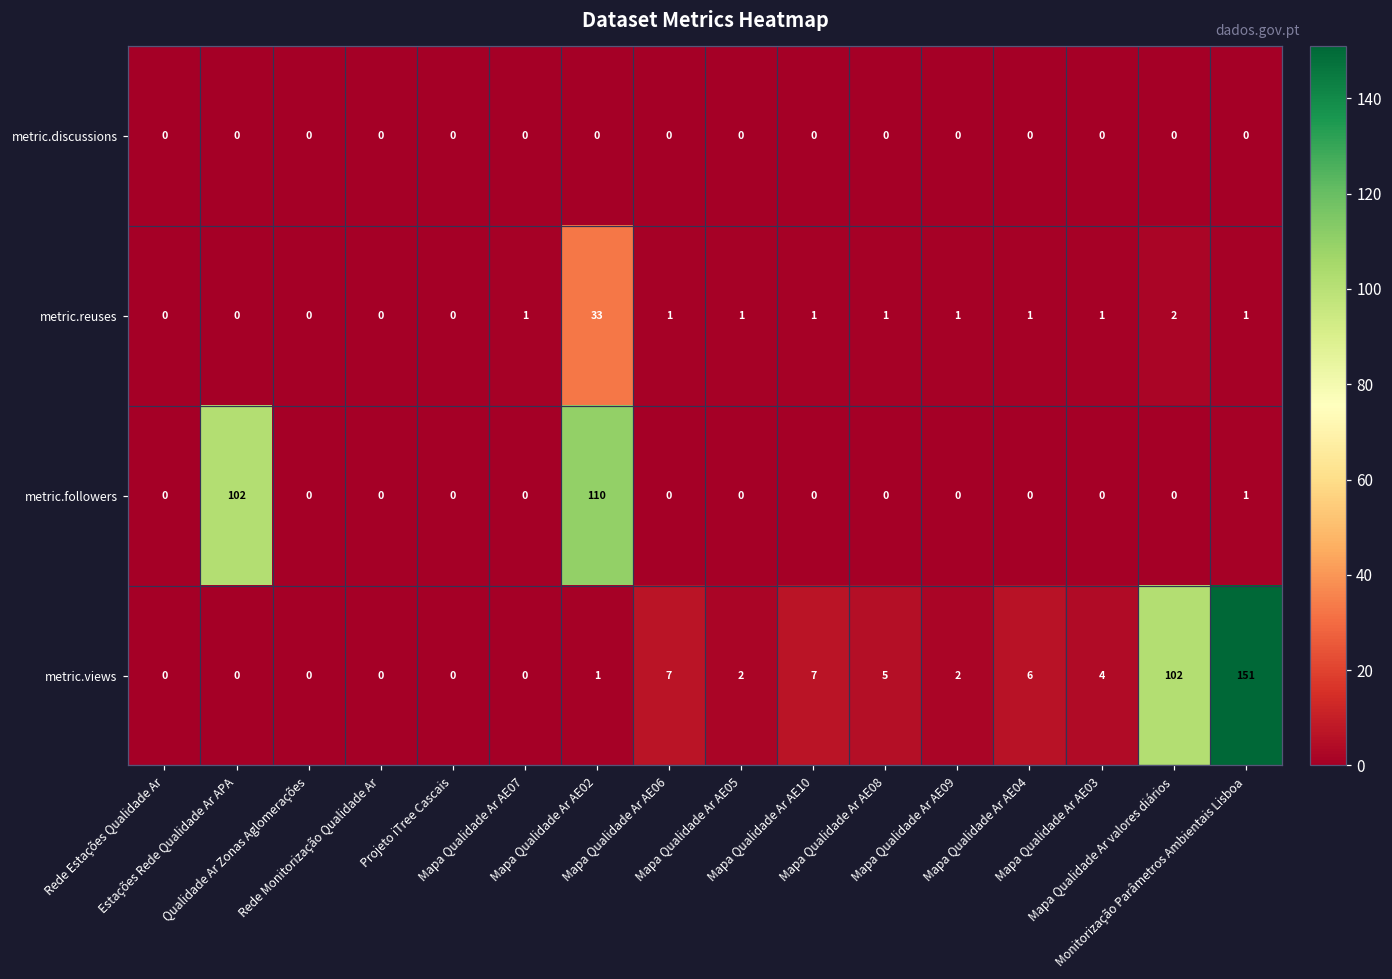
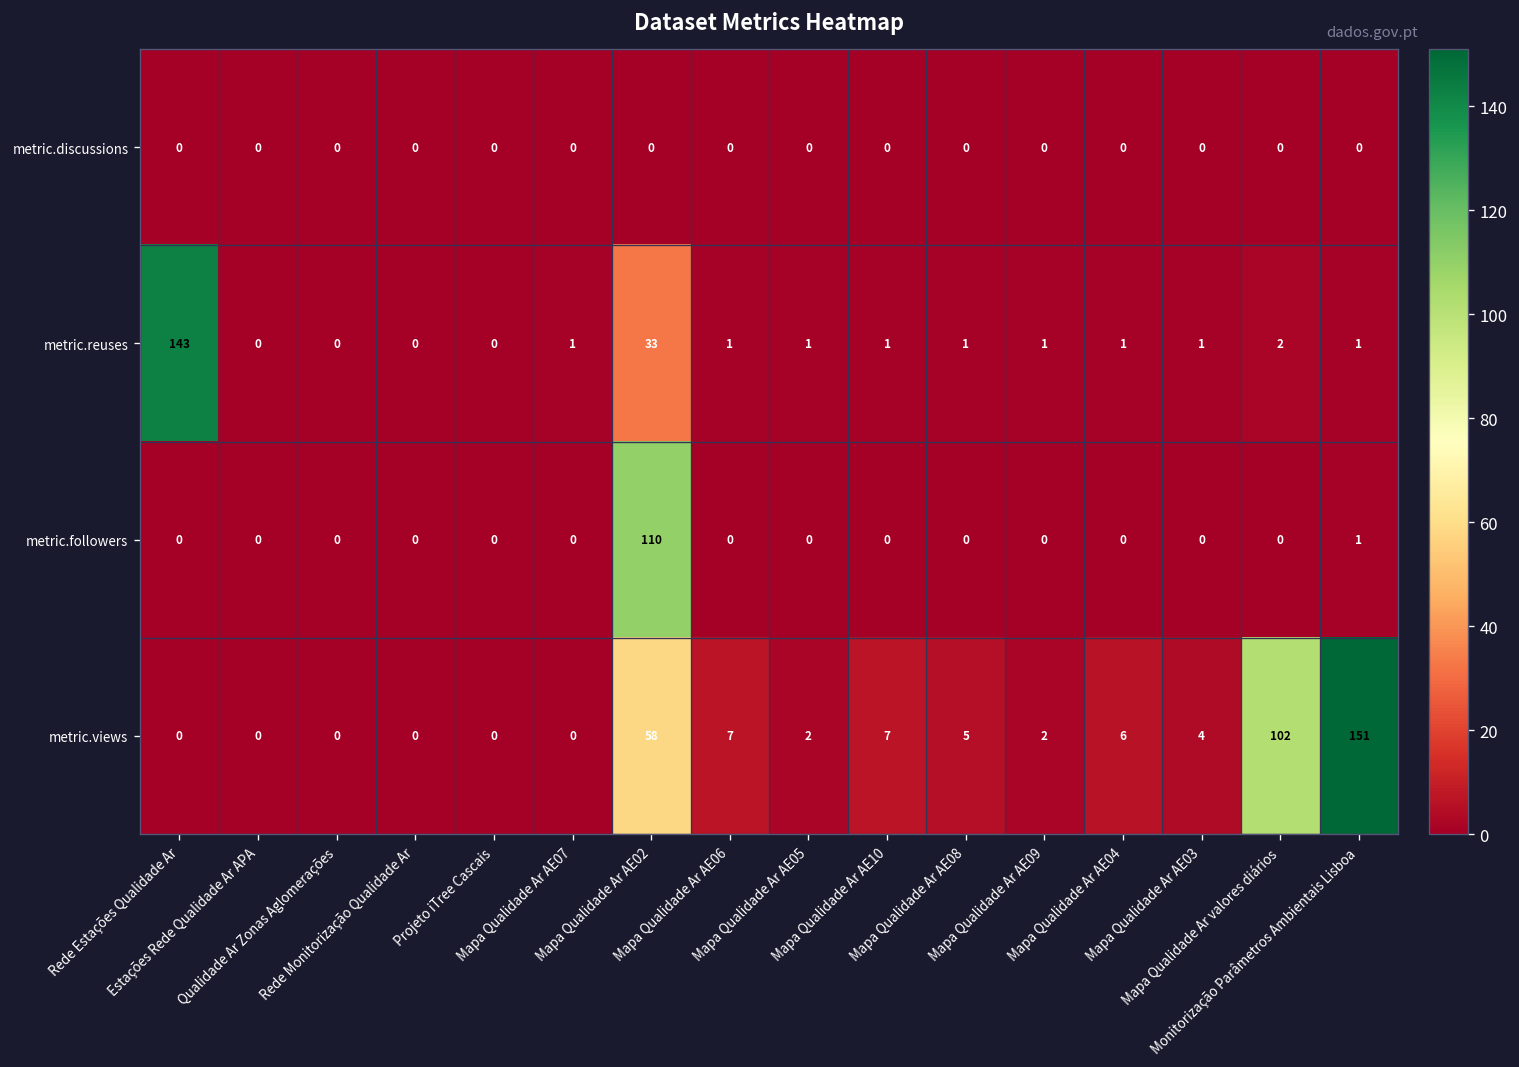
  {
    "metric.discussions": {
      "Rede Estações Qualidade Ar": 0,
      "Estações Rede Qualidade Ar APA": 0,
      "Qualidade Ar Zonas Aglomerações": 0,
      "Rede Monitorização Qualidade Ar": 0,
      "Projeto iTree Cascais": 0,
      "Mapa Qualidade Ar AE07": 0,
      "Mapa Qualidade Ar AE02": 0,
      "Mapa Qualidade Ar AE06": 0,
      "Mapa Qualidade Ar AE05": 0,
      "Mapa Qualidade Ar AE10": 0,
      "Mapa Qualidade Ar AE08": 0,
      "Mapa Qualidade Ar AE09": 0,
      "Mapa Qualidade Ar AE04": 0,
      "Mapa Qualidade Ar AE03": 0,
      "Mapa Qualidade Ar valores diários": 0,
      "Monitorização Parâmetros Ambientais Lisboa": 0
    },
    "metric.reuses": {
-     "Rede Estações Qualidade Ar": 0,
+     "Rede Estações Qualidade Ar": 143,
      "Estações Rede Qualidade Ar APA": 0,
      "Qualidade Ar Zonas Aglomerações": 0,
      "Rede Monitorização Qualidade Ar": 0,
      "Projeto iTree Cascais": 0,
      "Mapa Qualidade Ar AE07": 1,
      "Mapa Qualidade Ar AE02": 33,
      "Mapa Qualidade Ar AE06": 1,
      "Mapa Qualidade Ar AE05": 1,
      "Mapa Qualidade Ar AE10": 1,
      "Mapa Qualidade Ar AE08": 1,
      "Mapa Qualidade Ar AE09": 1,
      "Mapa Qualidade Ar AE04": 1,
      "Mapa Qualidade Ar AE03": 1,
      "Mapa Qualidade Ar valores diários": 2,
      "Monitorização Parâmetros Ambientais Lisboa": 1
    },
    "metric.followers": {
      "Rede Estações Qualidade Ar": 0,
-     "Estações Rede Qualidade Ar APA": 102,
+     "Estações Rede Qualidade Ar APA": 0,
      "Qualidade Ar Zonas Aglomerações": 0,
      "Rede Monitorização Qualidade Ar": 0,
      "Projeto iTree Cascais": 0,
      "Mapa Qualidade Ar AE07": 0,
      "Mapa Qualidade Ar AE02": 110,
      "Mapa Qualidade Ar AE06": 0,
      "Mapa Qualidade Ar AE05": 0,
      "Mapa Qualidade Ar AE10": 0,
      "Mapa Qualidade Ar AE08": 0,
      "Mapa Qualidade Ar AE09": 0,
      "Mapa Qualidade Ar AE04": 0,
      "Mapa Qualidade Ar AE03": 0,
      "Mapa Qualidade Ar valores diários": 0,
      "Monitorização Parâmetros Ambientais Lisboa": 1
    },
    "metric.views": {
      "Rede Estações Qualidade Ar": 0,
      "Estações Rede Qualidade Ar APA": 0,
      "Qualidade Ar Zonas Aglomerações": 0,
      "Rede Monitorização Qualidade Ar": 0,
      "Projeto iTree Cascais": 0,
      "Mapa Qualidade Ar AE07": 0,
-     "Mapa Qualidade Ar AE02": 1,
+     "Mapa Qualidade Ar AE02": 58,
      "Mapa Qualidade Ar AE06": 7,
      "Mapa Qualidade Ar AE05": 2,
      "Mapa Qualidade Ar AE10": 7,
      "Mapa Qualidade Ar AE08": 5,
      "Mapa Qualidade Ar AE09": 2,
      "Mapa Qualidade Ar AE04": 6,
      "Mapa Qualidade Ar AE03": 4,
      "Mapa Qualidade Ar valores diários": 102,
      "Monitorização Parâmetros Ambientais Lisboa": 151
    }
  }
